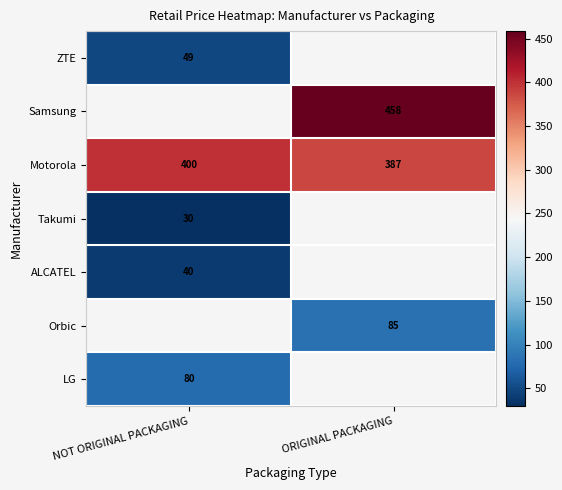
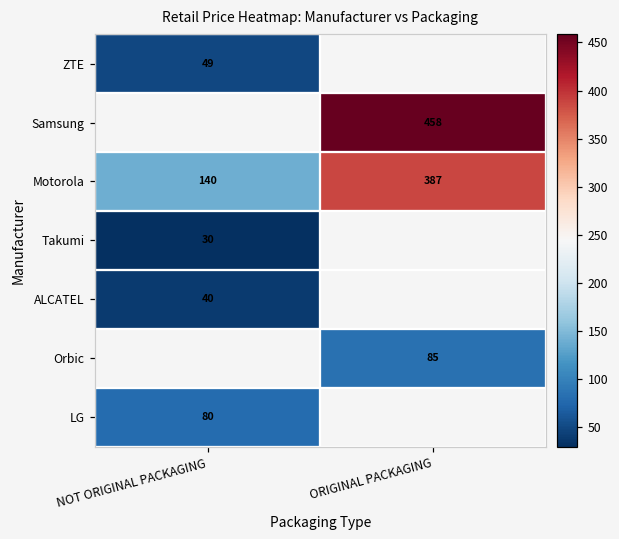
  {
    "ZTE": {
      "NOT ORIGINAL PACKAGING": 49
    },
    "Samsung": {
      "ORIGINAL PACKAGING": 458
    },
    "Motorola": {
-     "NOT ORIGINAL PACKAGING": 400,
+     "NOT ORIGINAL PACKAGING": 140,
      "ORIGINAL PACKAGING": 387
    },
    "Takumi": {
      "NOT ORIGINAL PACKAGING": 30
    },
    "ALCATEL": {
      "NOT ORIGINAL PACKAGING": 40
    },
    "Orbic": {
      "ORIGINAL PACKAGING": 85
    },
    "LG": {
      "NOT ORIGINAL PACKAGING": 80
    }
  }
